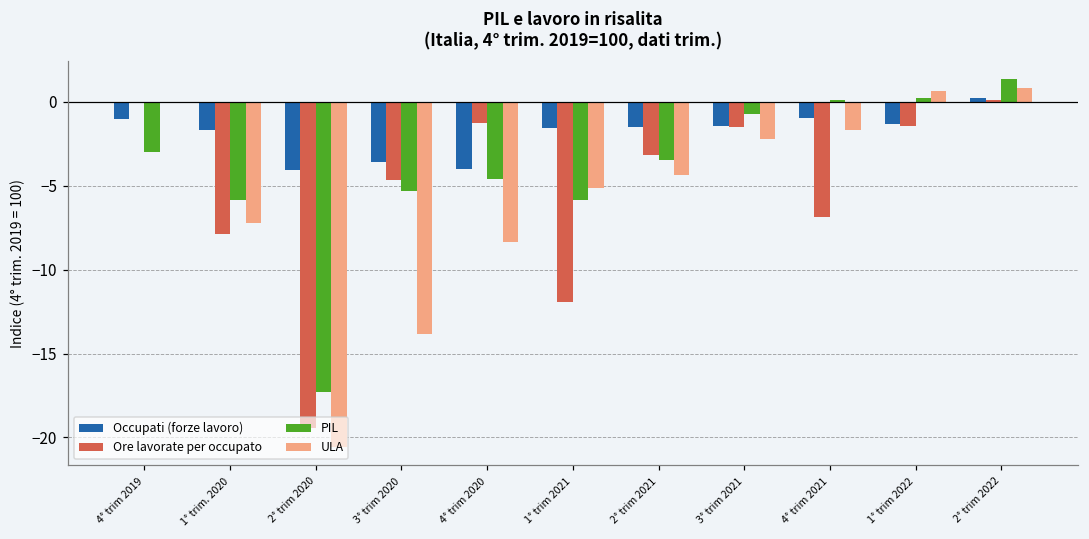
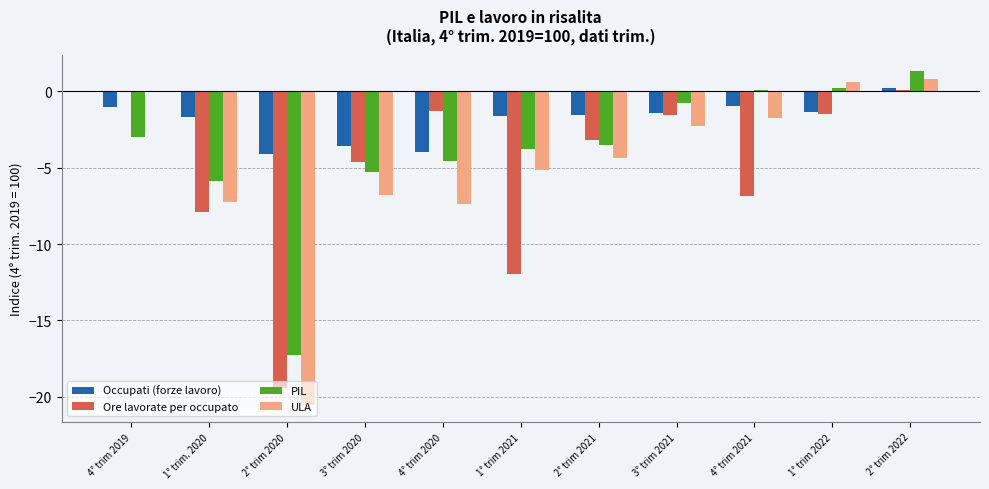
  {
    "Occupati (forze lavoro)": {
      "4° trim 2019": -1.0,
      "1° trim. 2020": -1.7,
      "2° trim 2020": -4.1,
      "3° trim 2020": -3.6,
      "4° trim 2020": -4.0,
      "1° trim 2021": -1.6,
      "2° trim 2021": -1.5,
      "3° trim 2021": -1.4,
      "4° trim 2021": -0.9,
      "1° trim 2022": -1.3,
      "2° trim 2022": 0.2
    },
    "Ore lavorate per occupato": {
      "4° trim 2019": 0.0,
      "1° trim. 2020": -7.9,
      "3° trim 2020": -4.6,
      "4° trim 2020": -1.3,
      "1° trim 2021": -11.9,
      "2° trim 2021": -3.2,
      "3° trim 2021": -1.5,
      "4° trim 2021": -6.8,
      "1° trim 2022": -1.5
    },
    "PIL": {
      "4° trim 2019": -3.0,
      "1° trim. 2020": -5.9,
      "2° trim 2020": -17.3,
      "3° trim 2020": -5.3,
      "4° trim 2020": -4.6,
-     "1° trim 2021": -5.8,
+     "1° trim 2021": -3.8,
      "2° trim 2021": -3.5,
      "3° trim 2021": -0.8,
      "1° trim 2022": 0.2,
      "2° trim 2022": 1.3
    },
    "ULA": {
      "4° trim 2019": 0.0,
      "1° trim. 2020": -7.2,
-     "3° trim 2020": -13.9,
-     "4° trim 2020": -8.4,
+     "3° trim 2020": -6.8,
+     "4° trim 2020": -7.4,
      "1° trim 2021": -5.2,
      "2° trim 2021": -4.3,
      "3° trim 2021": -2.2,
      "4° trim 2021": -1.7,
      "1° trim 2022": 0.6,
      "2° trim 2022": 0.8
    }
  }
